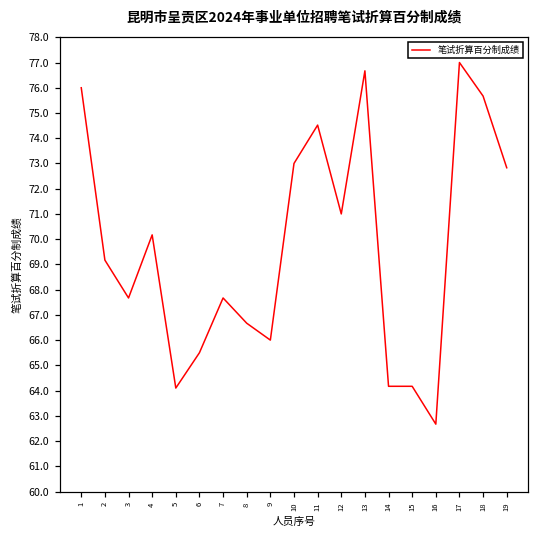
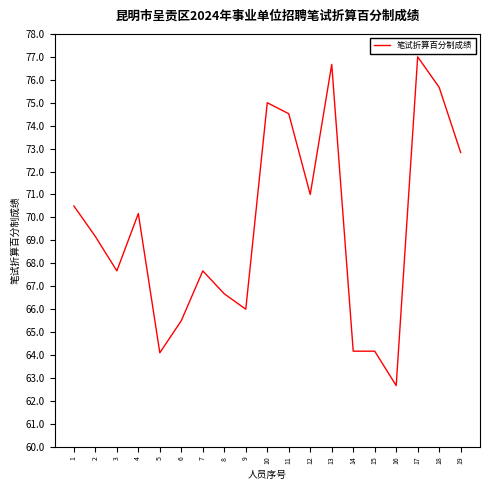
  {
-   "1": 76.0,
+   "1": 70.5,
    "2": 69.2,
    "3": 67.7,
    "4": 70.2,
    "5": 64.1,
    "6": 65.5,
    "7": 67.7,
    "8": 66.7,
    "9": 66.0,
-   "10": 73,
+   "10": 75,
    "11": 74.5,
    "12": 71.0,
    "13": 76.7,
    "14": 64.2,
    "15": 64.2,
    "16": 62.7,
    "17": 77.0,
    "18": 75.7,
    "19": 72.8
  }
